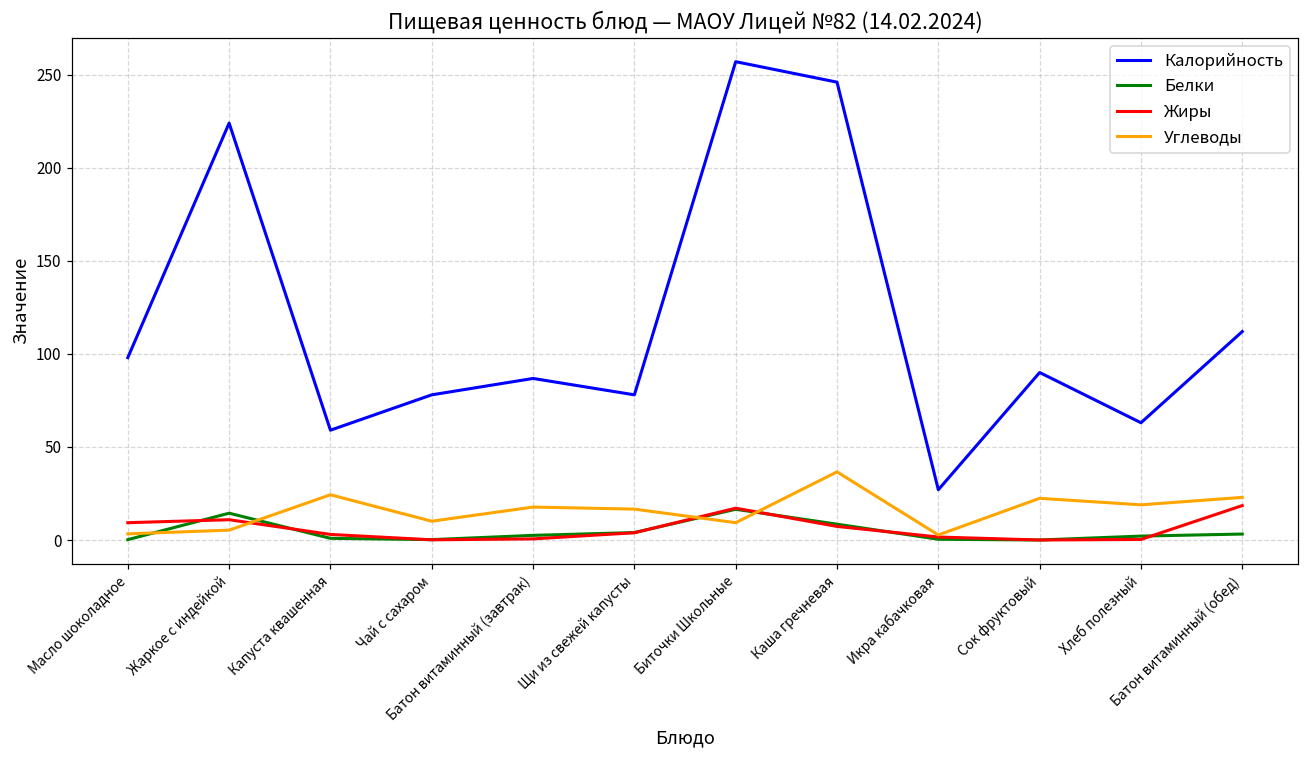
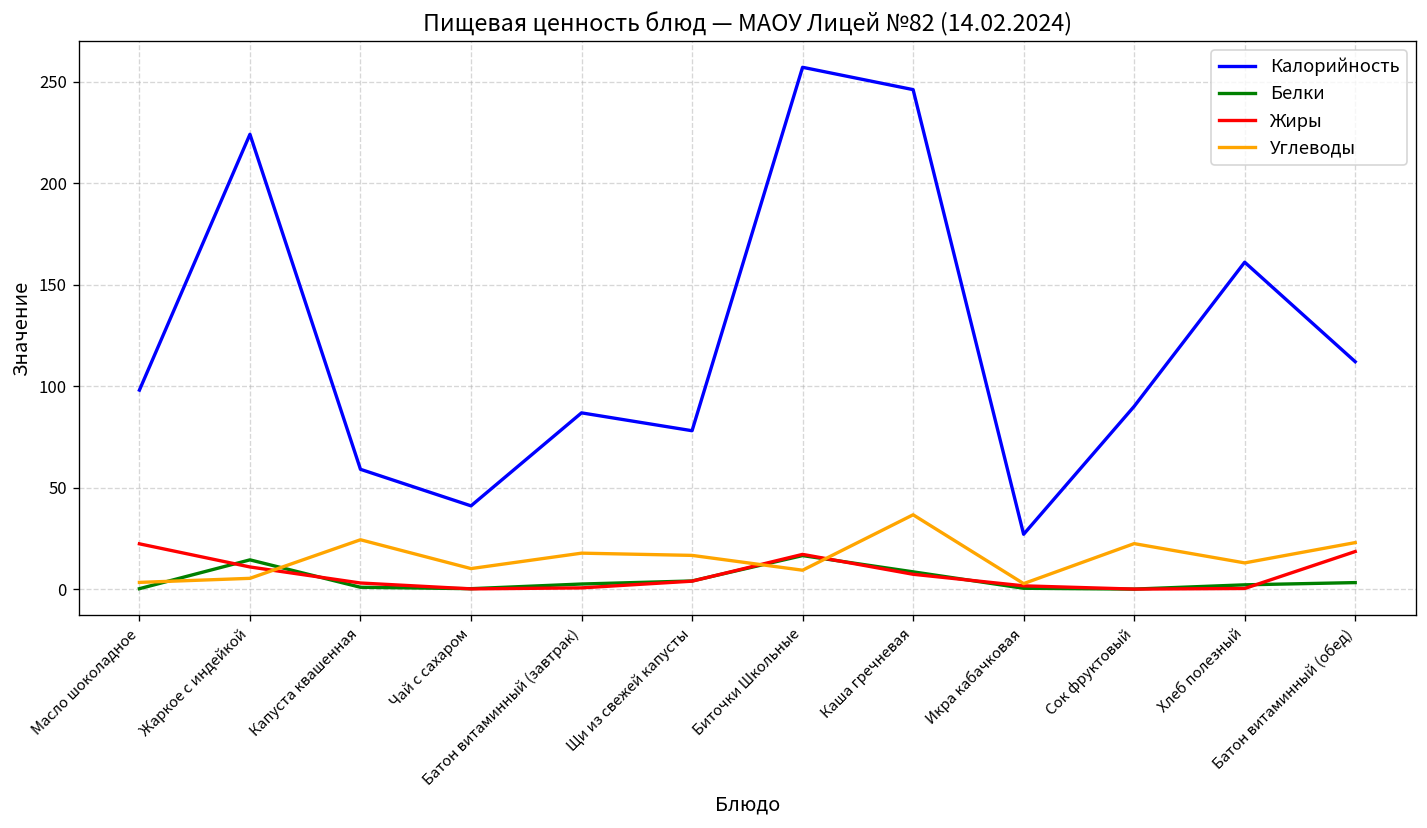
  {
    "Калорийность": {
      "Масло шоколадное": 98,
      "Жаркое с индейкой": 224,
      "Капуста квашенная": 59,
-     "Чай с сахаром": 78,
+     "Чай с сахаром": 41,
      "Батон витаминный (завтрак)": 87,
      "Щи из свежей капусты": 78,
      "Биточки Школьные": 257,
      "Каша гречневая": 246,
      "Икра кабачковая": 27,
      "Сок фруктовый": 90,
-     "Хлеб полезный": 63,
+     "Хлеб полезный": 161,
      "Батон витаминный (обед)": 112
    },
    "Белки": {
      "Масло шоколадное": 0,
      "Жаркое с индейкой": 14,
      "Капуста квашенная": 1,
      "Батон витаминный (завтрак)": 3,
      "Хлеб полезный": 2,
      "Батон витаминный (обед)": 3
    },
    "Жиры": {
-     "Масло шоколадное": 9,
+     "Масло шоколадное": 22,
      "Жаркое с индейкой": 11,
      "Капуста квашенная": 3,
      "Батон витаминный (завтрак)": 1,
      "Хлеб полезный": 0,
      "Батон витаминный (обед)": 19
    },
    "Углеводы": {
      "Масло шоколадное": 3,
      "Жаркое с индейкой": 5,
      "Капуста квашенная": 24,
      "Чай с сахаром": 10,
      "Батон витаминный (завтрак)": 18,
      "Щи из свежей капусты": 17,
      "Биточки Школьные": 9,
      "Каша гречневая": 37,
      "Сок фруктовый": 22,
-     "Хлеб полезный": 19,
+     "Хлеб полезный": 13,
      "Батон витаминный (обед)": 23
    }
  }
